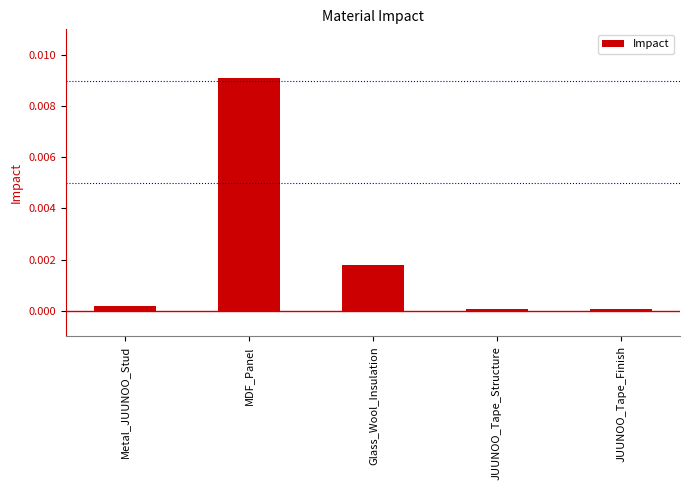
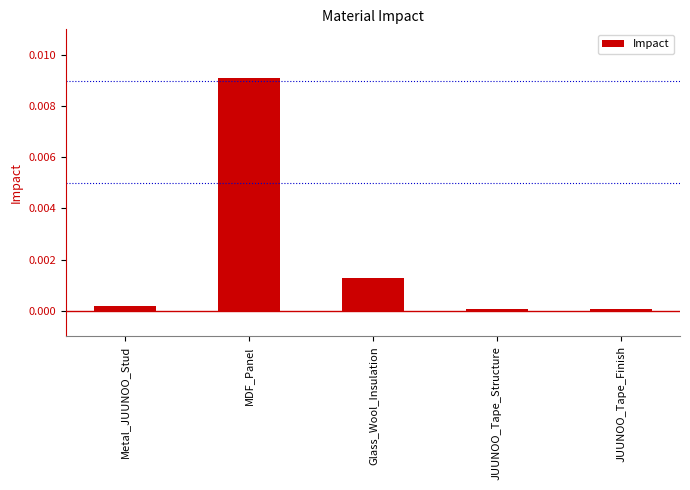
  {
    "Metal_JUUNOO_Stud": 0.0002,
    "MDF_Panel": 0.0091,
-   "Glass_Wool_Insulation": 0.0018
+   "Glass_Wool_Insulation": 0.0013
  }
